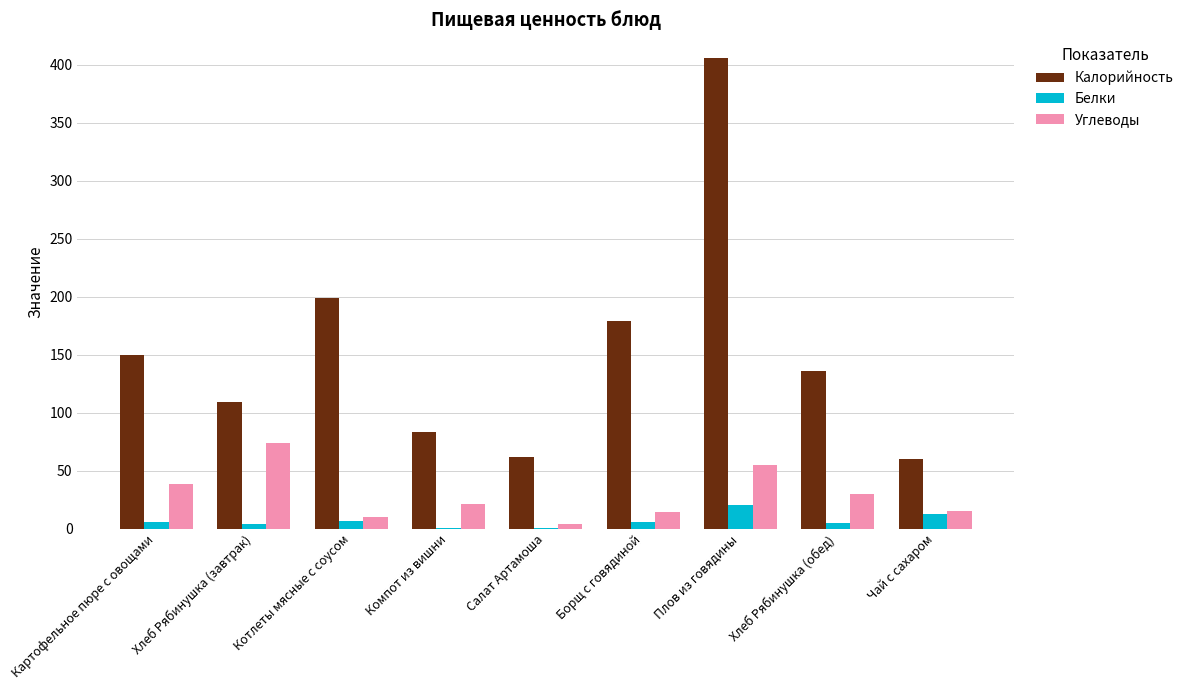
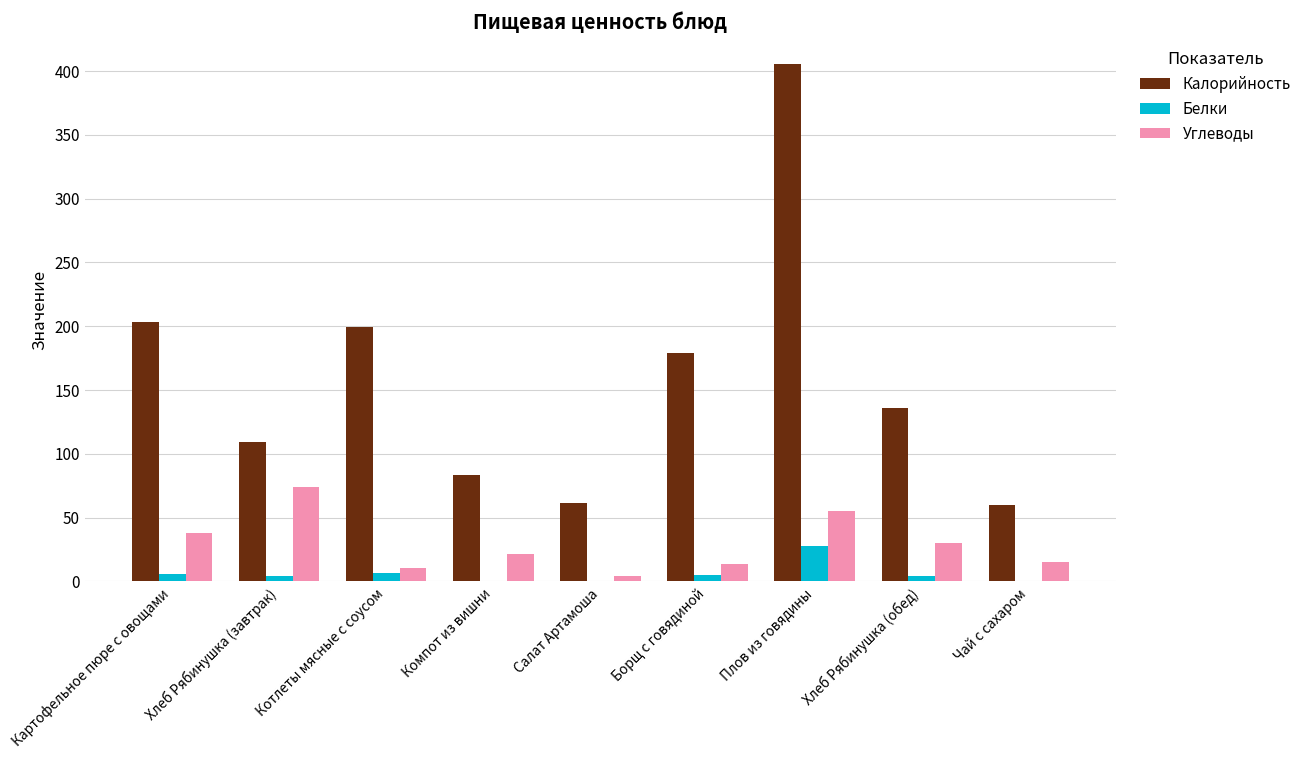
  {
    "Калорийность": {
-     "Картофельное пюре с овощами": 150,
+     "Картофельное пюре с овощами": 203,
      "Хлеб Рябинушка (завтрак)": 110,
      "Котлеты мясные с соусом": 199,
      "Компот из вишни": 84,
      "Салат Артамоша": 61,
      "Борщ с говядиной": 179,
      "Плов из говядины": 406,
      "Хлеб Рябинушка (обед)": 136,
      "Чай с сахаром": 60
    },
    "Белки": {
      "Картофельное пюре с овощами": 6,
      "Хлеб Рябинушка (завтрак)": 4,
      "Котлеты мясные с соусом": 7,
      "Борщ с говядиной": 5,
-     "Плов из говядины": 20,
+     "Плов из говядины": 28,
      "Хлеб Рябинушка (обед)": 5,
-     "Чай с сахаром": 13
+     "Чай с сахаром": 0
    },
    "Углеводы": {
      "Картофельное пюре с овощами": 38,
      "Хлеб Рябинушка (завтрак)": 74,
      "Котлеты мясные с соусом": 10,
      "Компот из вишни": 21,
      "Салат Артамоша": 4,
      "Борщ с говядиной": 14,
      "Плов из говядины": 55,
      "Хлеб Рябинушка (обед)": 30,
      "Чай с сахаром": 15
    }
  }
